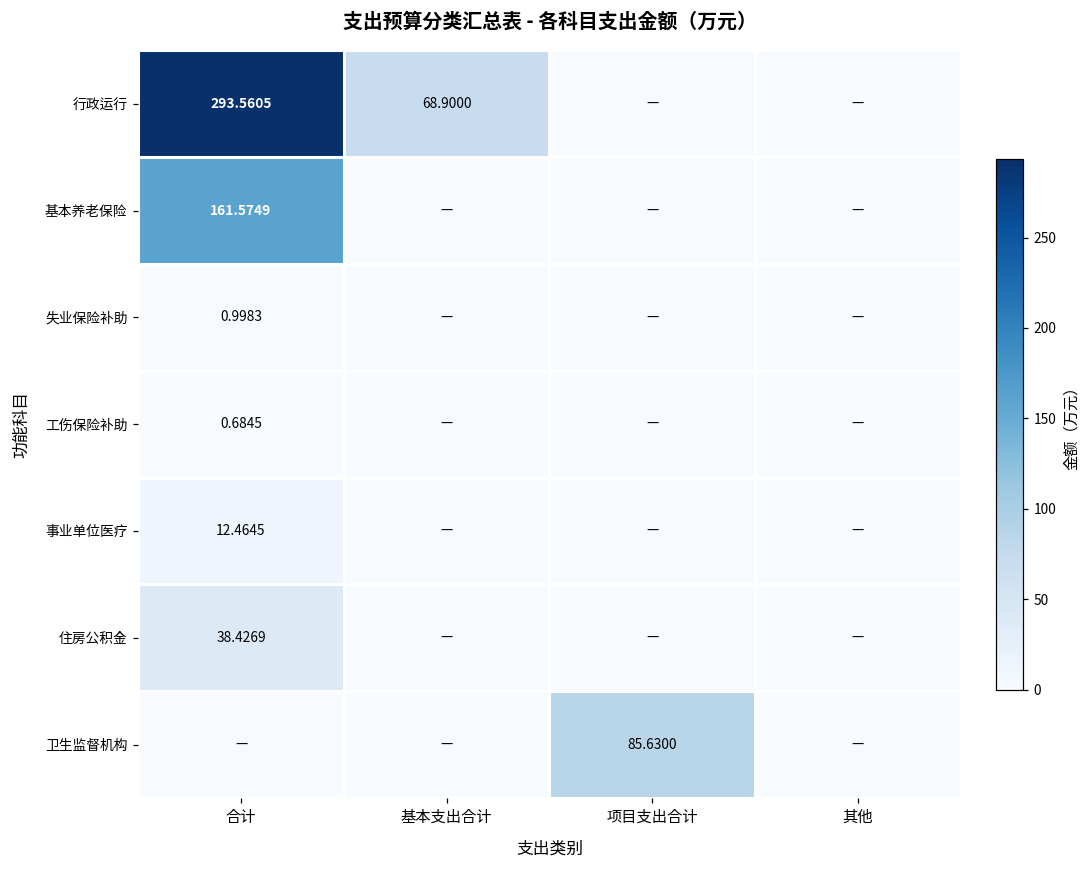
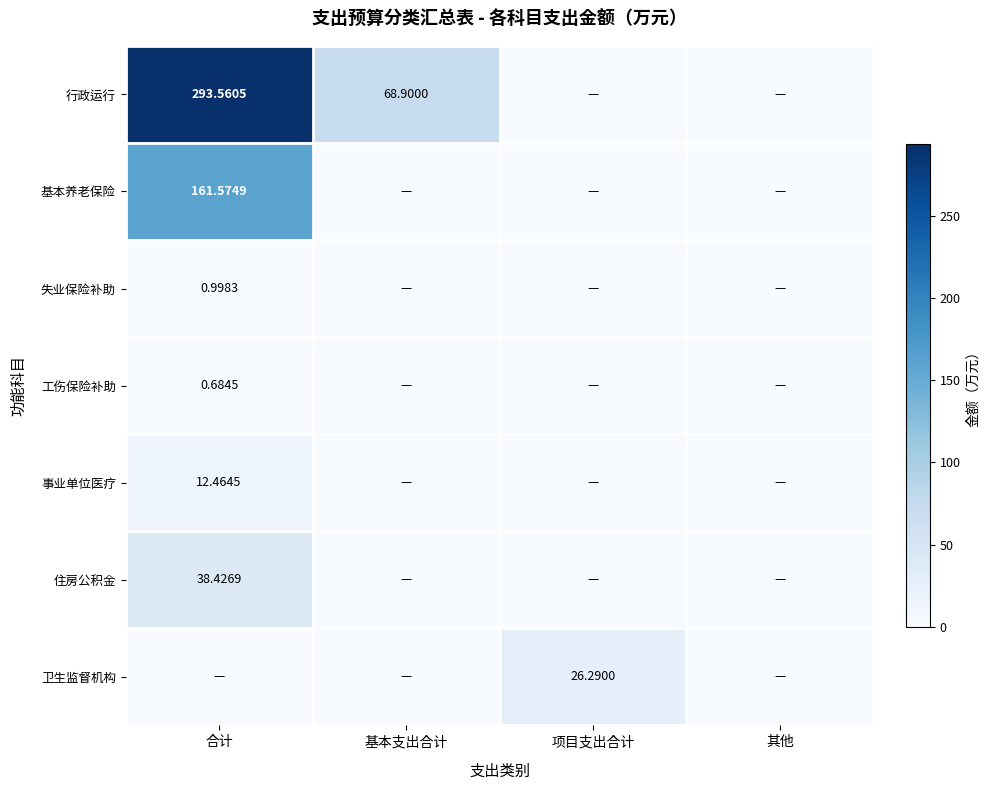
  {
    "行政运行": {
      "合计": 293.5605,
      "基本支出合计": 68.9000
    },
    "基本养老保险": {
      "合计": 161.5749
    },
    "失业保险补助": {
      "合计": 0.9983
    },
    "工伤保险补助": {
      "合计": 0.6845
    },
    "事业单位医疗": {
      "合计": 12.4645
    },
    "住房公积金": {
      "合计": 38.4269
    },
    "卫生监督机构": {
-     "项目支出合计": 85.6300
+     "项目支出合计": 26.2900
    }
  }
